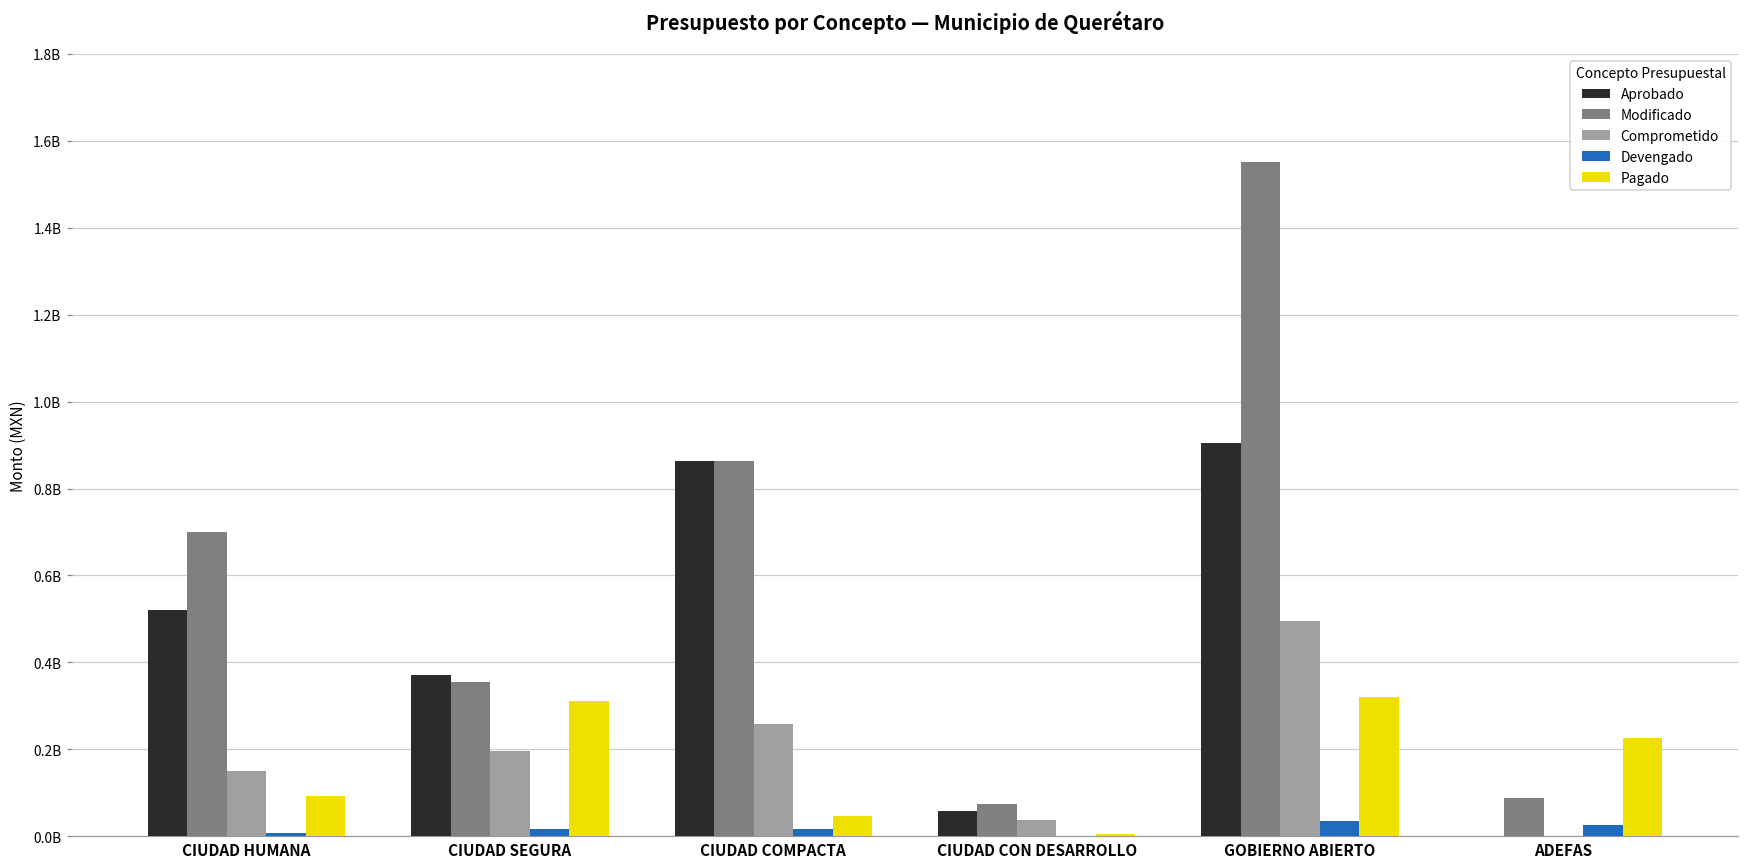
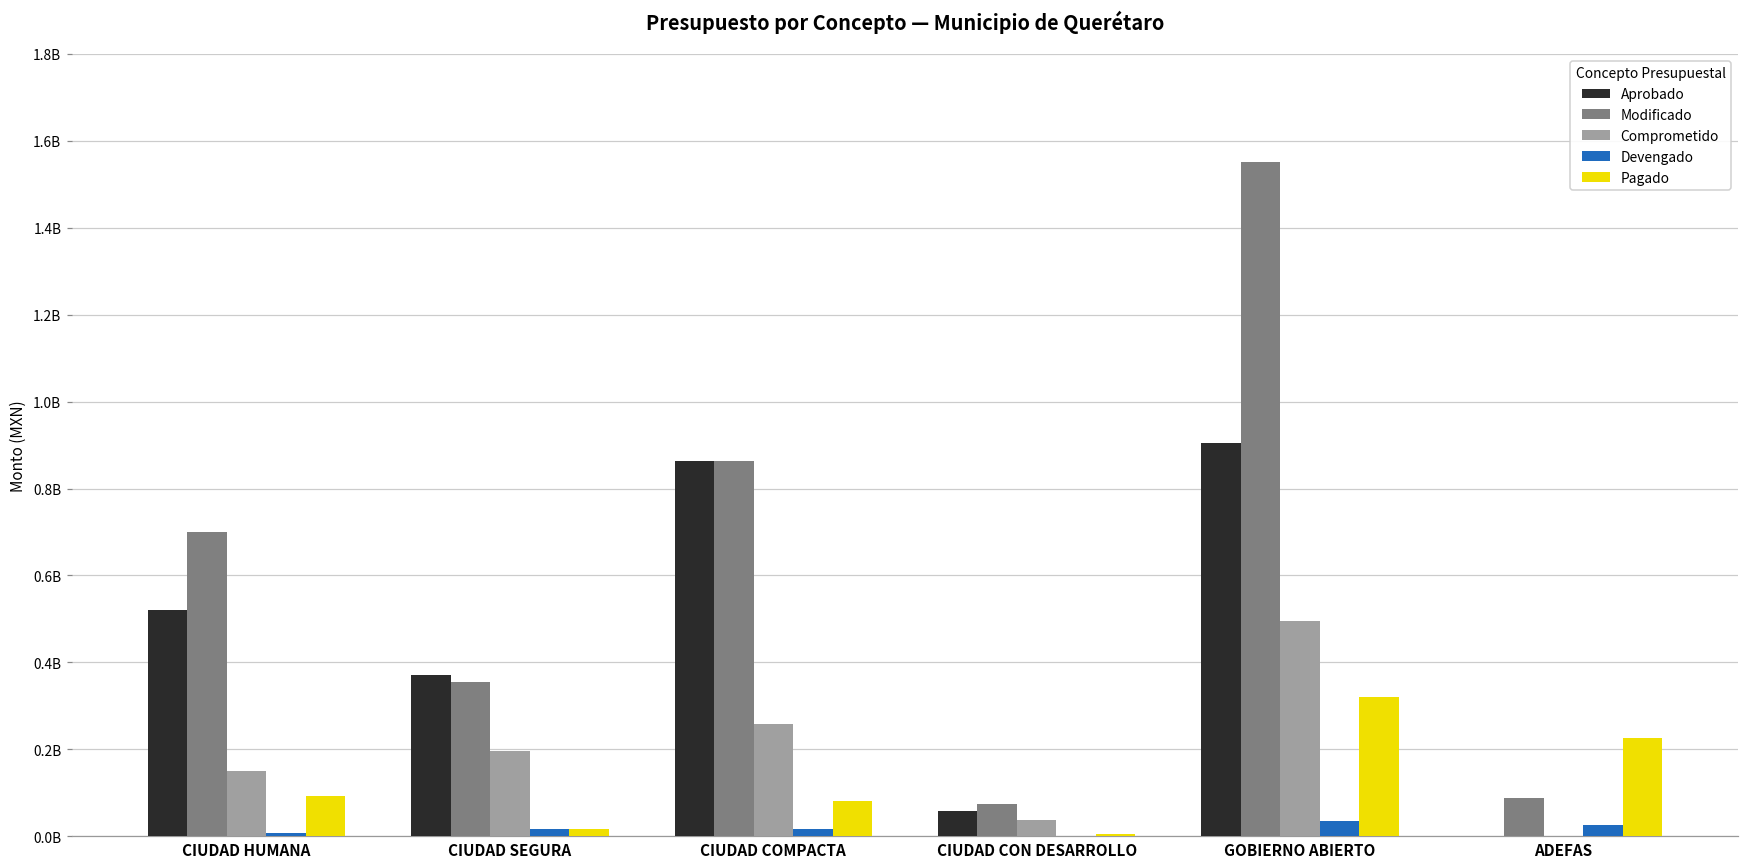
  {
    "Aprobado": {
      "CIUDAD HUMANA": 520000000,
      "CIUDAD SEGURA": 370000000,
      "CIUDAD COMPACTA": 860000000,
      "CIUDAD CON DESARROLLO": 60000000,
      "GOBIERNO ABIERTO": 900000000,
      "ADEFAS": 0
    },
    "Devengado": {
      "CIUDAD HUMANA": 10000000,
      "CIUDAD SEGURA": 20000000,
      "CIUDAD COMPACTA": 20000000,
      "GOBIERNO ABIERTO": 40000000,
      "ADEFAS": 30000000
    },
    "Pagado": {
      "CIUDAD HUMANA": 90000000,
-     "CIUDAD SEGURA": 310000000,
-     "CIUDAD COMPACTA": 50000000,
+     "CIUDAD SEGURA": 20000000,
+     "CIUDAD COMPACTA": 80000000,
      "GOBIERNO ABIERTO": 320000000,
      "ADEFAS": 230000000
    }
  }
